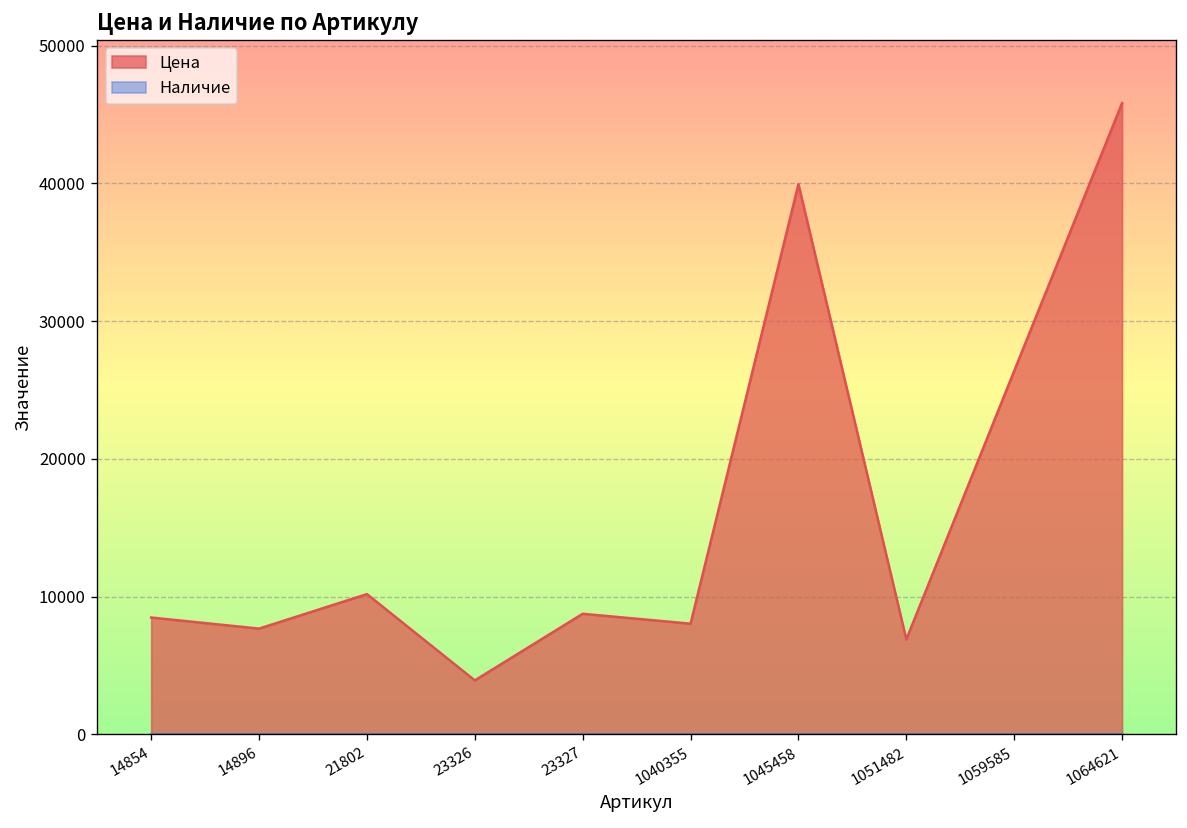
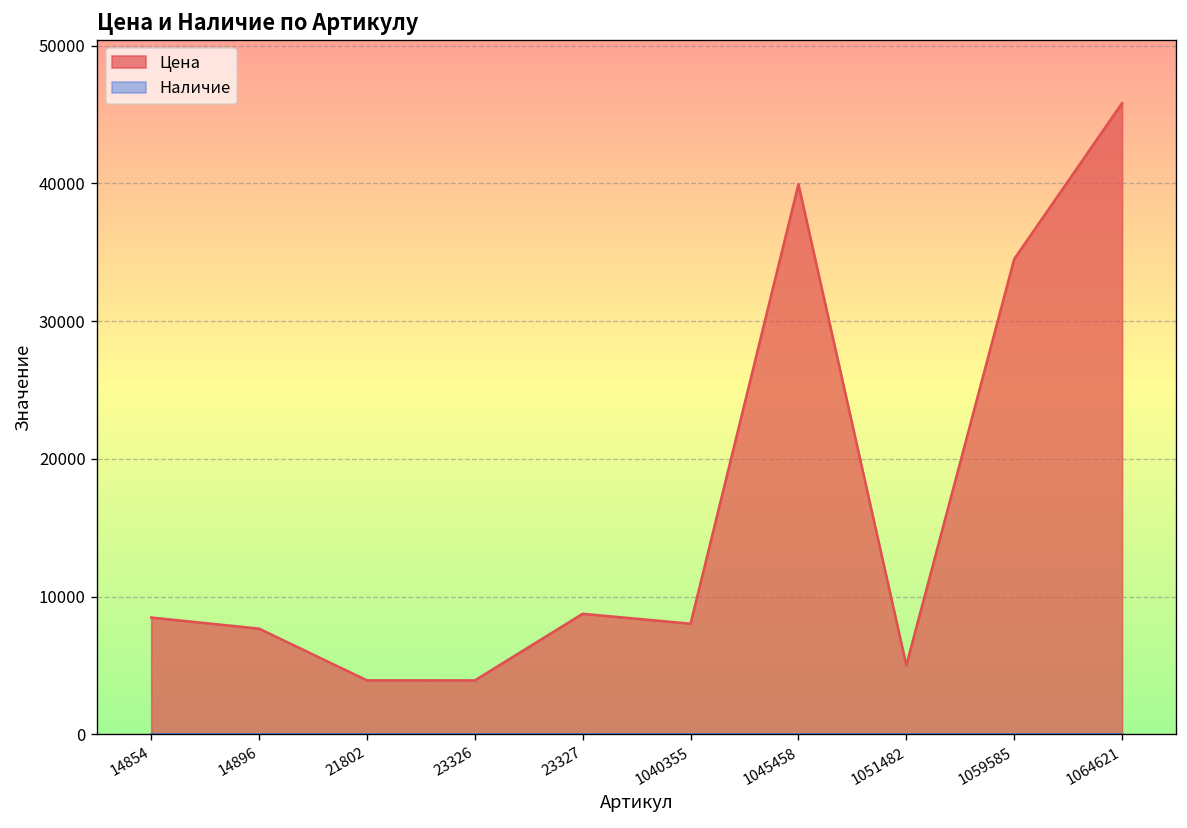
  {
    "Цена": {
      "14854": 8500,
      "14896": 7700,
-     "21802": 10200,
+     "21802": 3900,
      "23326": 3900,
      "23327": 8800,
      "1040355": 8000,
      "1045458": 39900,
-     "1051482": 6900,
-     "1059585": 26400,
+     "1051482": 5000,
+     "1059585": 34500,
      "1064621": 45800
    },
    "Наличие": {
      "14854": 0,
      "14896": 0,
      "21802": 0,
      "23326": 0,
      "23327": 0,
      "1040355": 0,
      "1045458": 0,
      "1051482": 0,
      "1059585": 0,
      "1064621": 0
    }
  }
